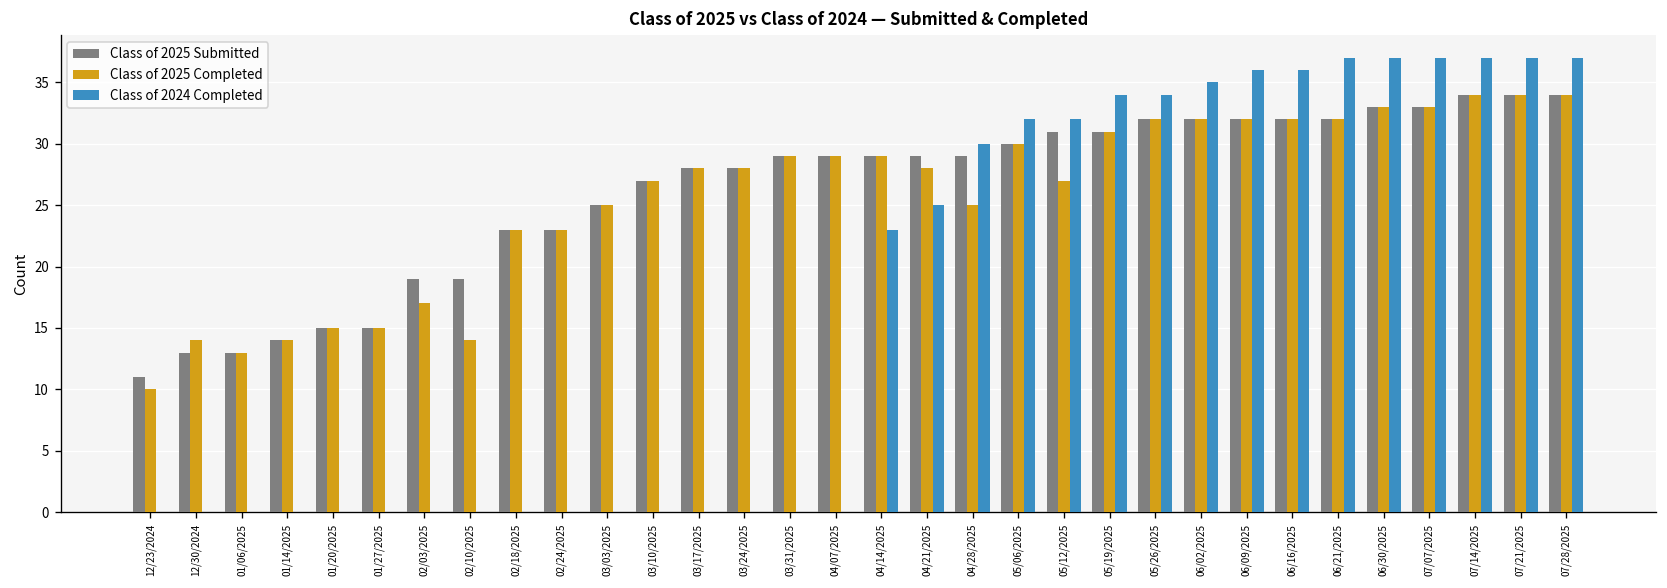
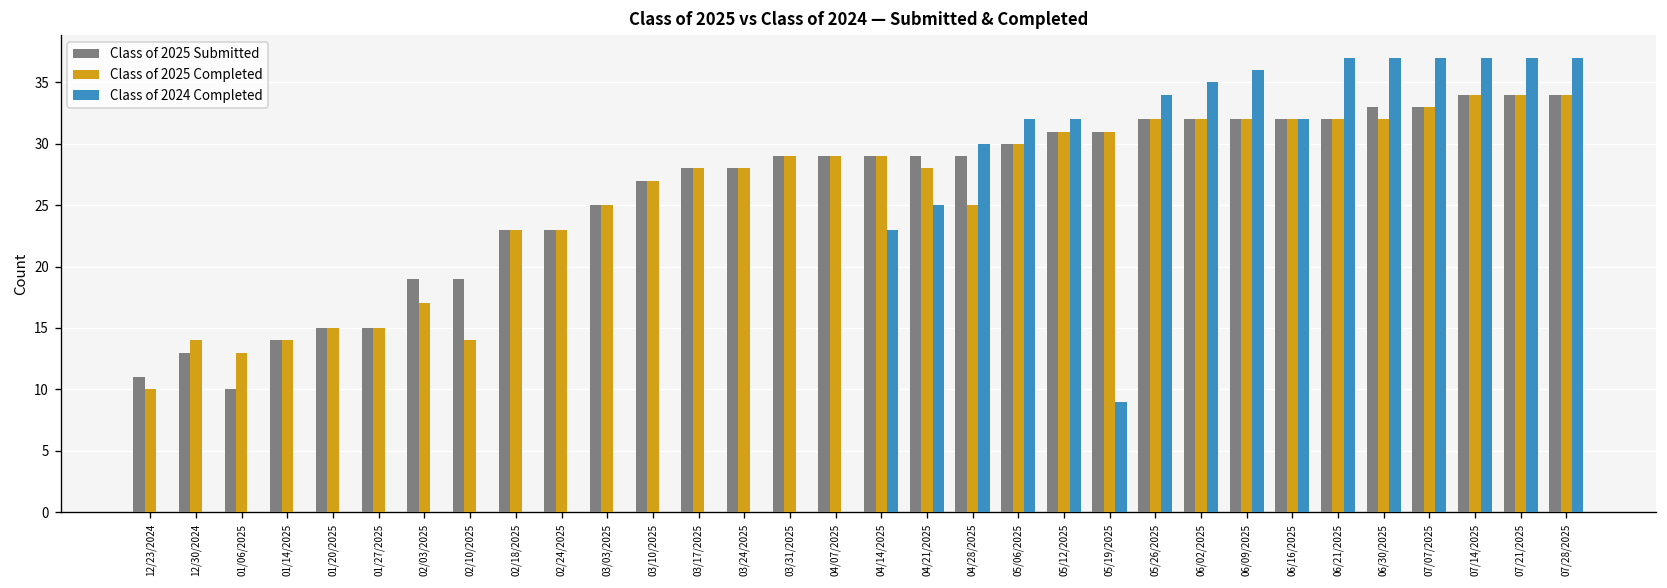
  {
    "Class of 2025 Submitted": {
      "12/23/2024": 11,
      "12/30/2024": 13,
-     "01/06/2025": 13,
+     "01/06/2025": 10,
      "01/14/2025": 14,
      "01/20/2025": 15,
      "01/27/2025": 15,
      "02/03/2025": 19,
      "02/10/2025": 19,
      "02/18/2025": 23,
      "02/24/2025": 23,
      "03/03/2025": 25,
      "03/10/2025": 27,
      "03/17/2025": 28,
      "03/24/2025": 28,
      "03/31/2025": 29,
      "04/07/2025": 29,
      "04/14/2025": 29,
      "04/21/2025": 29,
      "04/28/2025": 29,
      "05/06/2025": 30,
      "05/12/2025": 31,
      "05/19/2025": 31,
      "05/26/2025": 32,
      "06/02/2025": 32,
      "06/09/2025": 32,
      "06/16/2025": 32,
      "06/21/2025": 32,
      "06/30/2025": 33,
      "07/07/2025": 33,
      "07/14/2025": 34,
      "07/21/2025": 34,
      "07/28/2025": 34
    },
    "Class of 2025 Completed": {
      "12/23/2024": 10,
      "12/30/2024": 14,
      "01/06/2025": 13,
      "01/14/2025": 14,
      "01/20/2025": 15,
      "01/27/2025": 15,
      "02/03/2025": 17,
      "02/10/2025": 14,
      "02/18/2025": 23,
      "02/24/2025": 23,
      "03/03/2025": 25,
      "03/10/2025": 27,
      "03/17/2025": 28,
      "03/24/2025": 28,
      "03/31/2025": 29,
      "04/07/2025": 29,
      "04/14/2025": 29,
      "04/21/2025": 28,
      "04/28/2025": 25,
      "05/06/2025": 30,
-     "05/12/2025": 27,
+     "05/12/2025": 31,
      "05/19/2025": 31,
      "05/26/2025": 32,
      "06/02/2025": 32,
      "06/09/2025": 32,
      "06/16/2025": 32,
      "06/21/2025": 32,
-     "06/30/2025": 33,
+     "06/30/2025": 32,
      "07/07/2025": 33,
      "07/14/2025": 34,
      "07/21/2025": 34,
      "07/28/2025": 34
    },
    "Class of 2024 Completed": {
      "12/23/2024": 0,
      "12/30/2024": 0,
      "01/06/2025": 0,
      "01/14/2025": 0,
      "01/20/2025": 0,
      "01/27/2025": 0,
      "02/03/2025": 0,
      "02/10/2025": 0,
      "02/18/2025": 0,
      "02/24/2025": 0,
      "03/03/2025": 0,
      "03/10/2025": 0,
      "03/17/2025": 0,
      "03/24/2025": 0,
      "03/31/2025": 0,
      "04/07/2025": 0,
      "04/14/2025": 23,
      "04/21/2025": 25,
      "04/28/2025": 30,
      "05/06/2025": 32,
      "05/12/2025": 32,
-     "05/19/2025": 34,
+     "05/19/2025": 9,
      "05/26/2025": 34,
      "06/02/2025": 35,
      "06/09/2025": 36,
-     "06/16/2025": 36,
+     "06/16/2025": 32,
      "06/21/2025": 37,
      "06/30/2025": 37,
      "07/07/2025": 37,
      "07/14/2025": 37,
      "07/21/2025": 37,
      "07/28/2025": 37
    }
  }
